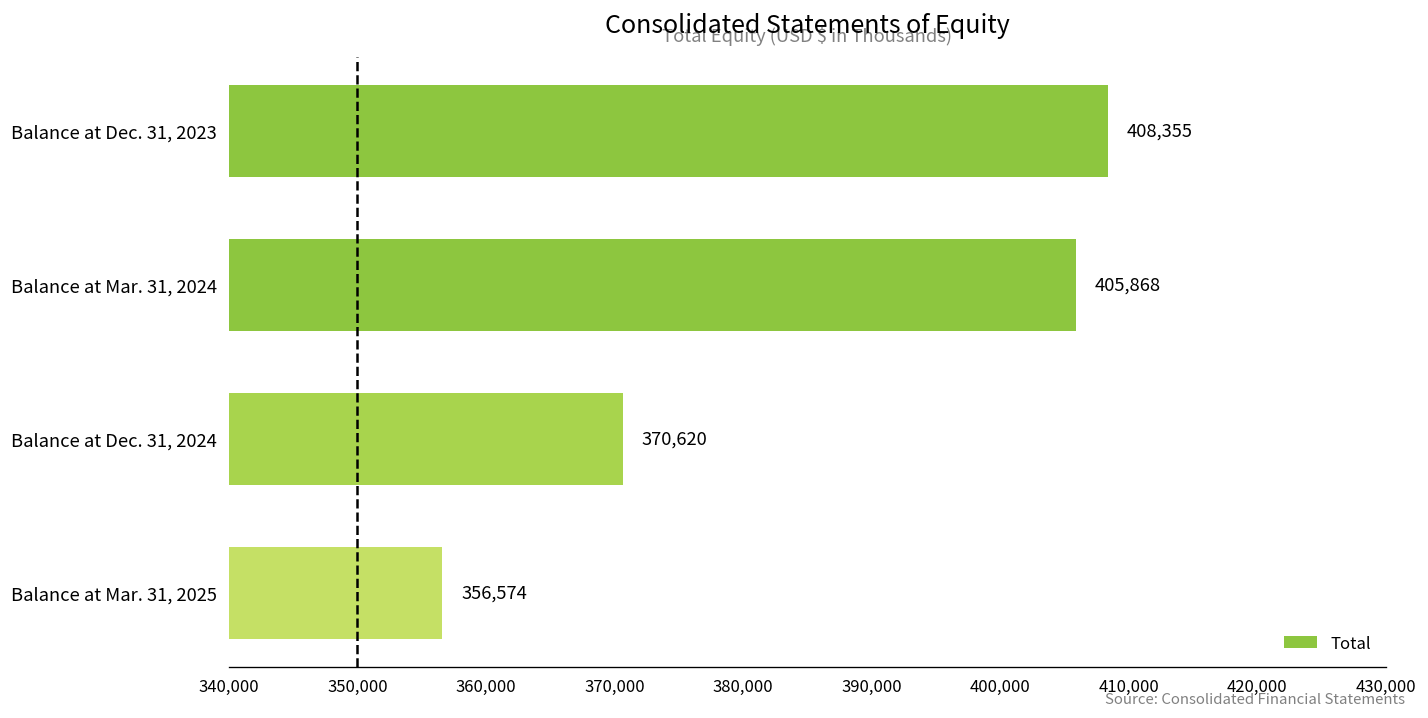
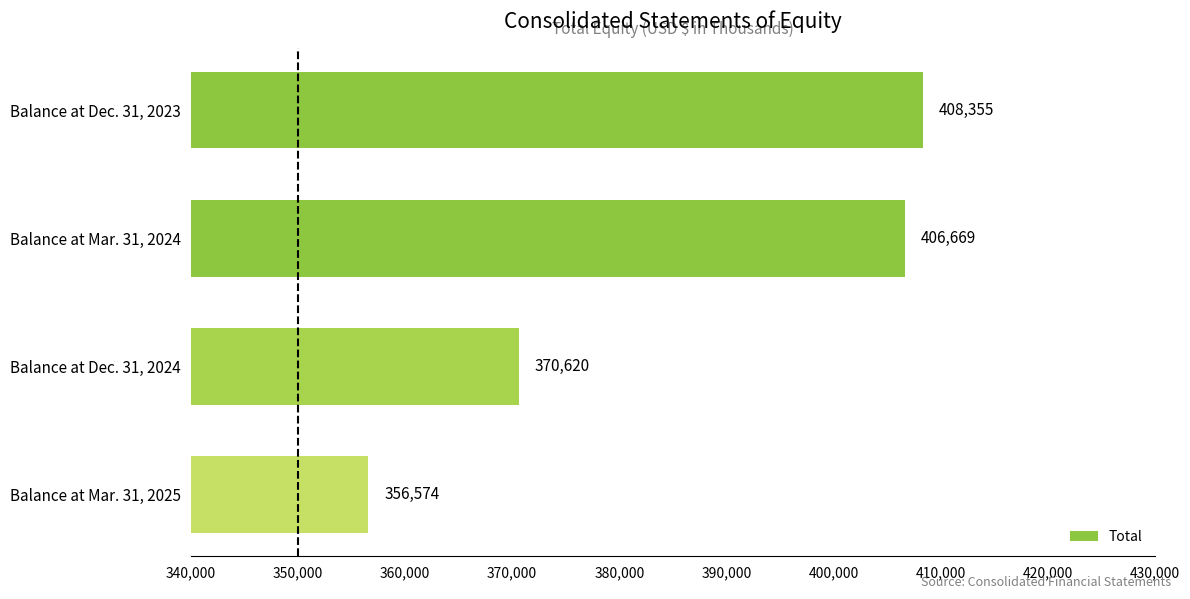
  {
    "Balance at Dec. 31, 2023": "408,355",
-   "Balance at Mar. 31, 2024": "405,868",
+   "Balance at Mar. 31, 2024": "406,669",
    "Balance at Dec. 31, 2024": "370,620",
    "Balance at Mar. 31, 2025": "356,574"
  }
